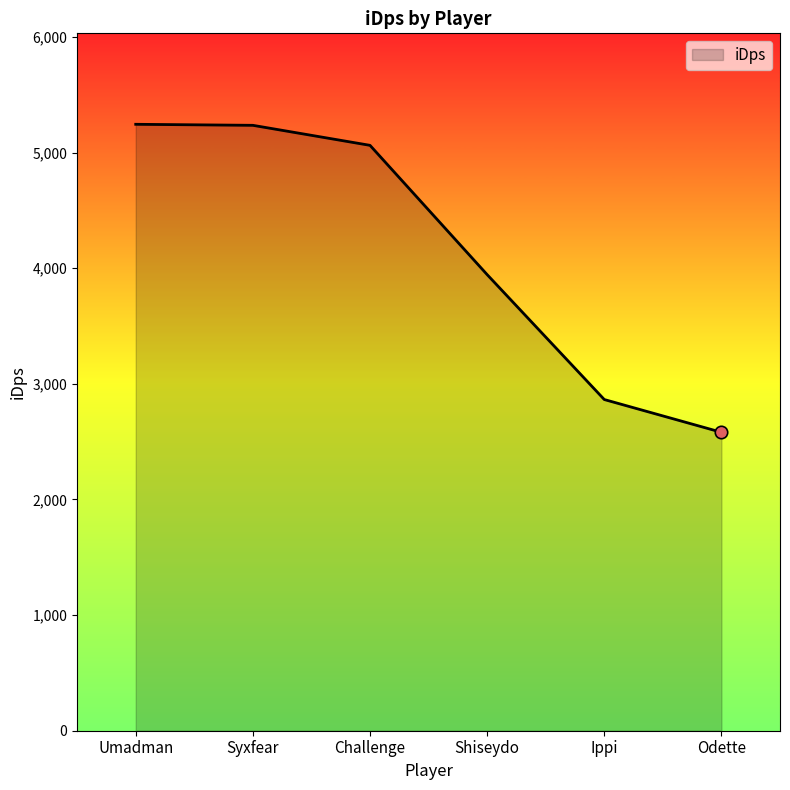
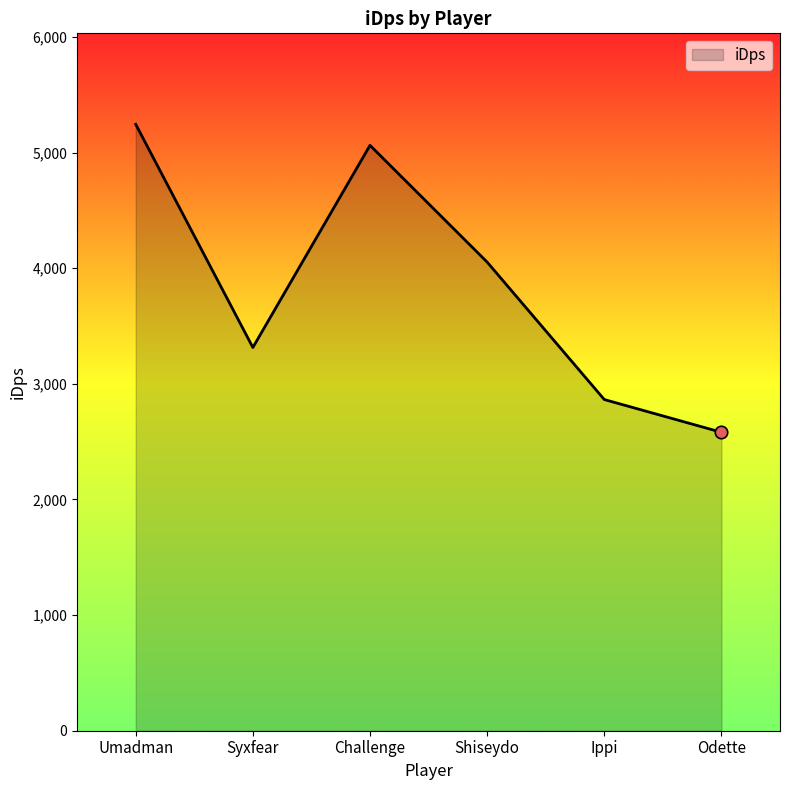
  {
    "iDps": {
      "Umadman": "5,250",
-     "Syxfear": "5,240",
+     "Syxfear": "3,310",
      "Challenge": "5,060",
-     "Shiseydo": "3,940",
+     "Shiseydo": "4,050",
      "Ippi": "2,860"
    }
  }
